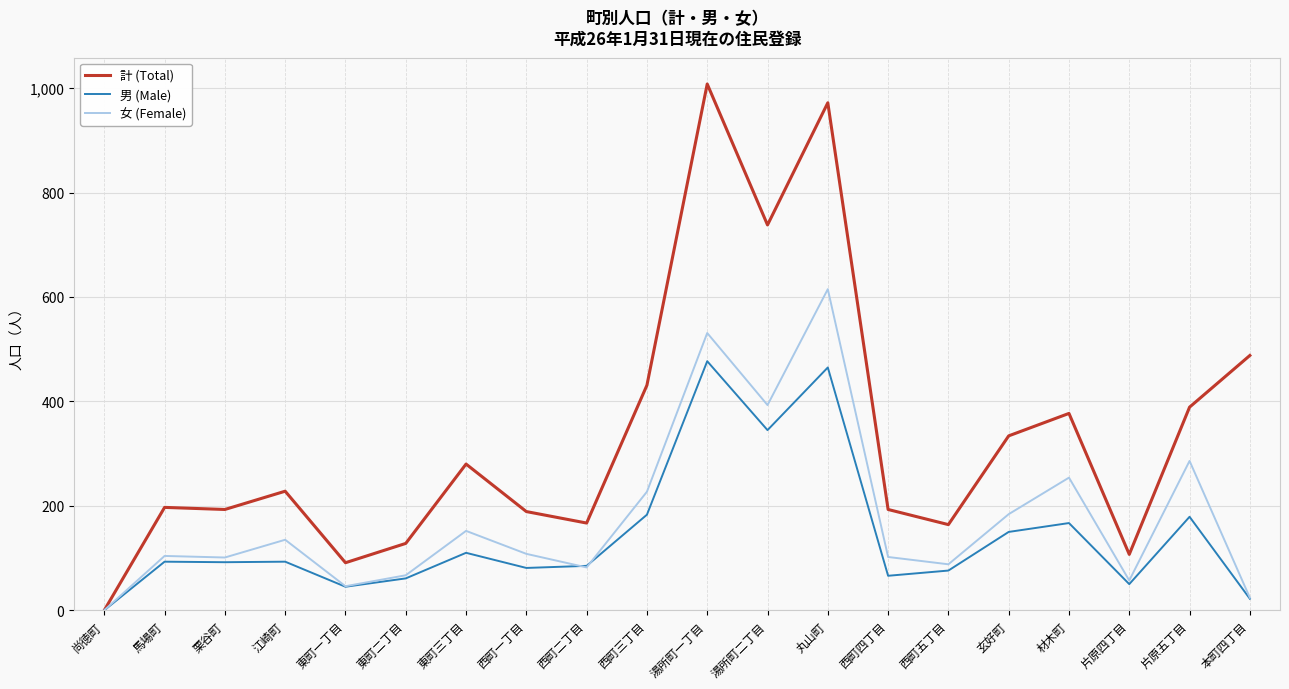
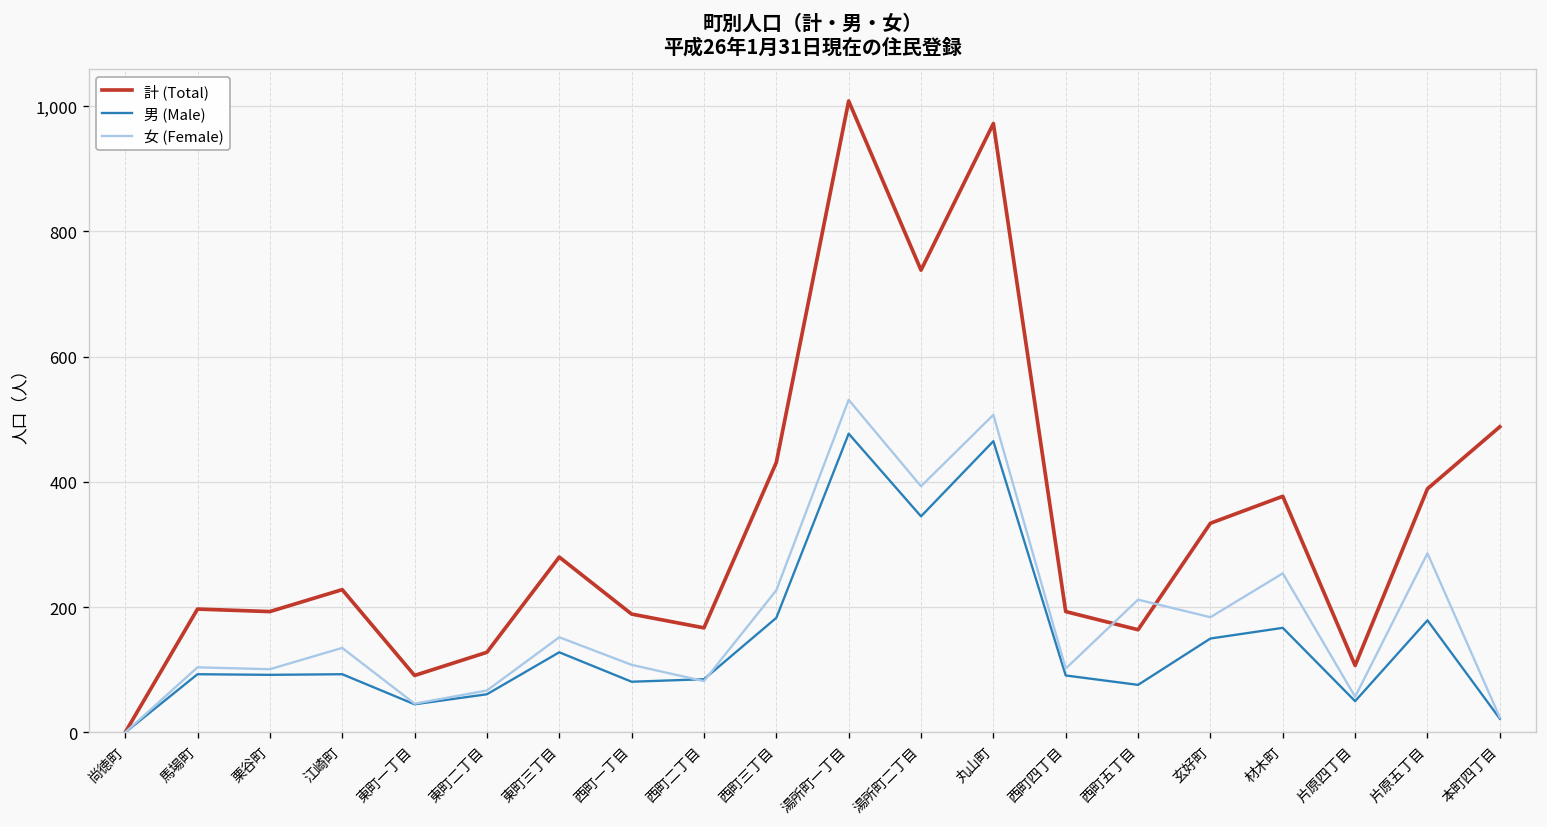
  {
    "計 (Total)": {
      "馬場町": "200",
      "栗谷町": "190",
      "江崎町": "230",
      "東町一丁目": "90",
      "東町二丁目": "130",
      "東町三丁目": "280",
      "西町一丁目": "190",
      "西町二丁目": "170",
      "西町三丁目": "430",
      "湯所町一丁目": "1,010",
      "湯所町二丁目": "740",
      "丸山町": "970",
      "西町四丁目": "190",
      "西町五丁目": "160",
      "玄好町": "330",
      "材木町": "380",
      "片原四丁目": "110",
      "片原五丁目": "390",
      "本町四丁目": "490"
    },
    "男 (Male)": {
      "馬場町": "90",
      "栗谷町": "90",
      "江崎町": "90",
      "東町二丁目": "60",
-     "東町三丁目": "110",
+     "東町三丁目": "130",
      "西町一丁目": "80",
      "西町三丁目": "180",
      "湯所町一丁目": "480",
      "湯所町二丁目": "350",
      "丸山町": "470",
-     "西町四丁目": "70",
+     "西町四丁目": "90",
      "西町五丁目": "80",
      "玄好町": "150",
      "材木町": "170",
      "片原四丁目": "50",
      "片原五丁目": "180"
    },
    "女 (Female)": {
      "馬場町": "100",
      "栗谷町": "100",
      "江崎町": "140",
      "東町二丁目": "70",
      "東町三丁目": "150",
      "西町一丁目": "110",
      "西町三丁目": "230",
      "湯所町一丁目": "530",
      "湯所町二丁目": "390",
-     "丸山町": "620",
+     "丸山町": "510",
      "西町四丁目": "100",
-     "西町五丁目": "90",
+     "西町五丁目": "210",
      "玄好町": "180",
      "材木町": "250",
      "片原四丁目": "60",
      "片原五丁目": "290"
    }
  }
